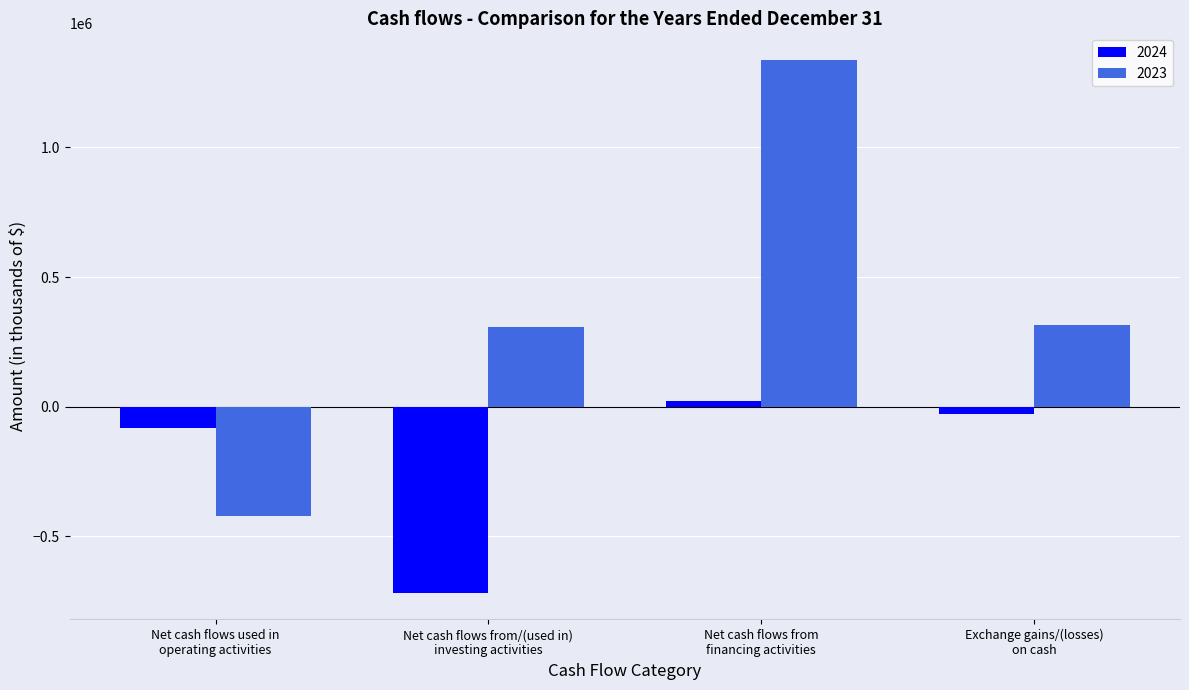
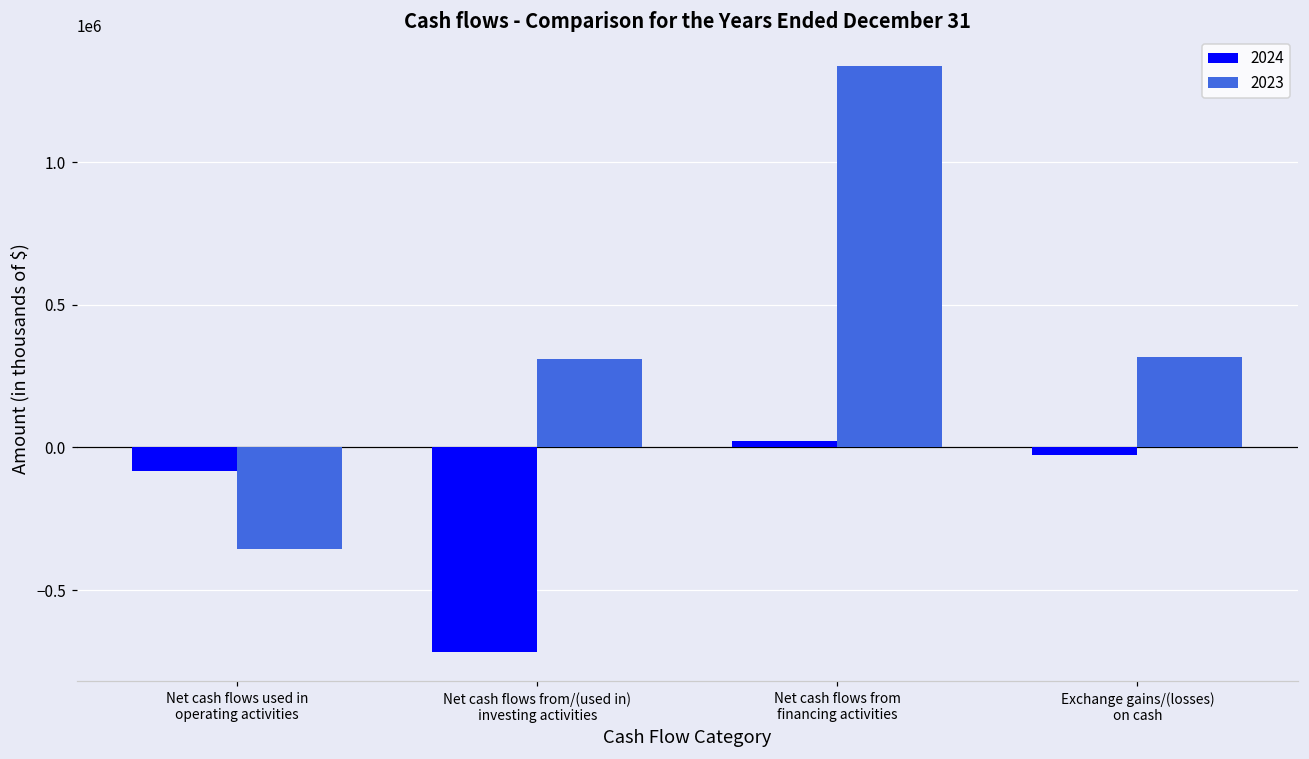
  {
    "2024": {
      "Net cash flows used in operating activities": -80000,
      "Net cash flows from/(used in) investing activities": -720000,
      "Net cash flows from financing activities": 20000,
      "Exchange gains/(losses) on cash": -30000
    },
    "2023": {
-     "Net cash flows used in operating activities": -420000,
+     "Net cash flows used in operating activities": -360000,
      "Net cash flows from/(used in) investing activities": 310000,
      "Net cash flows from financing activities": 1340000,
      "Exchange gains/(losses) on cash": 320000
    }
  }
